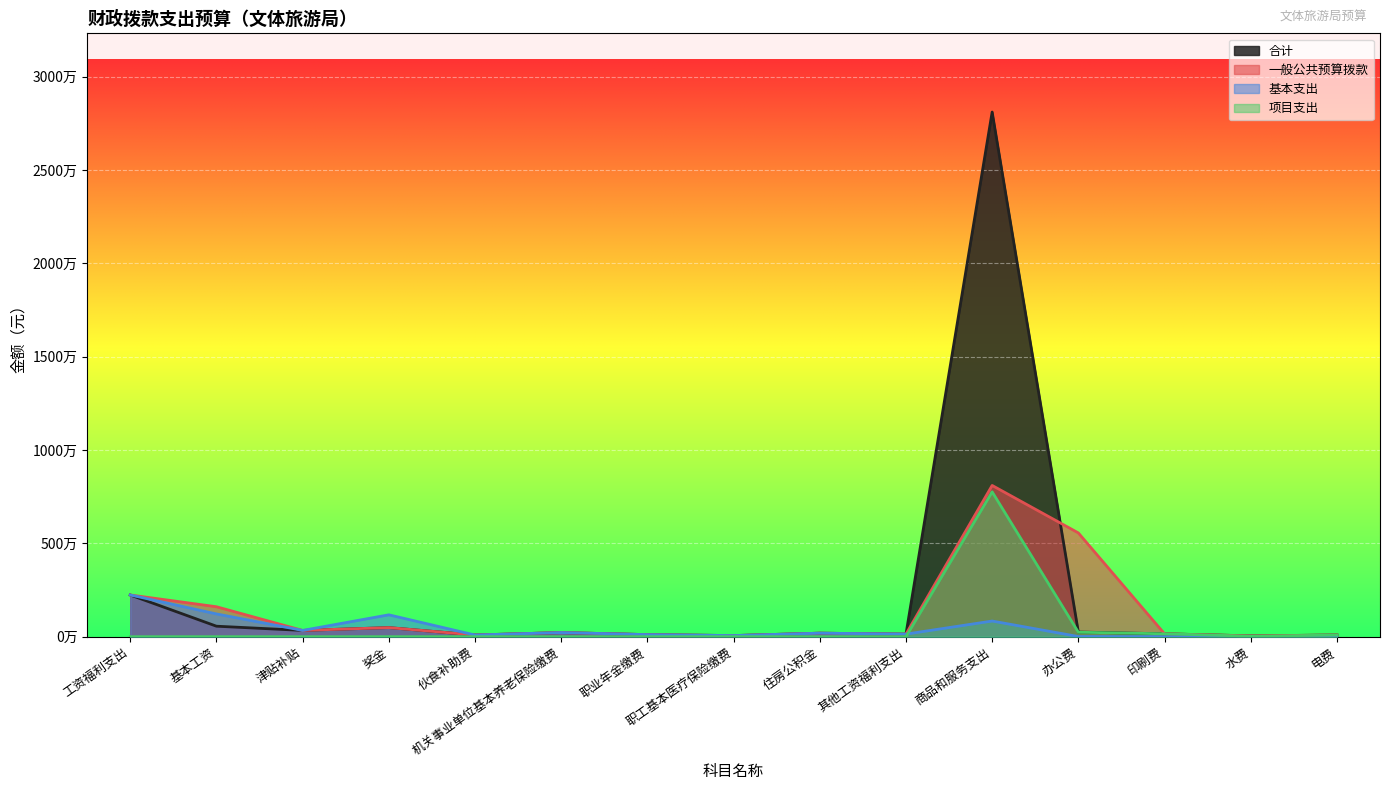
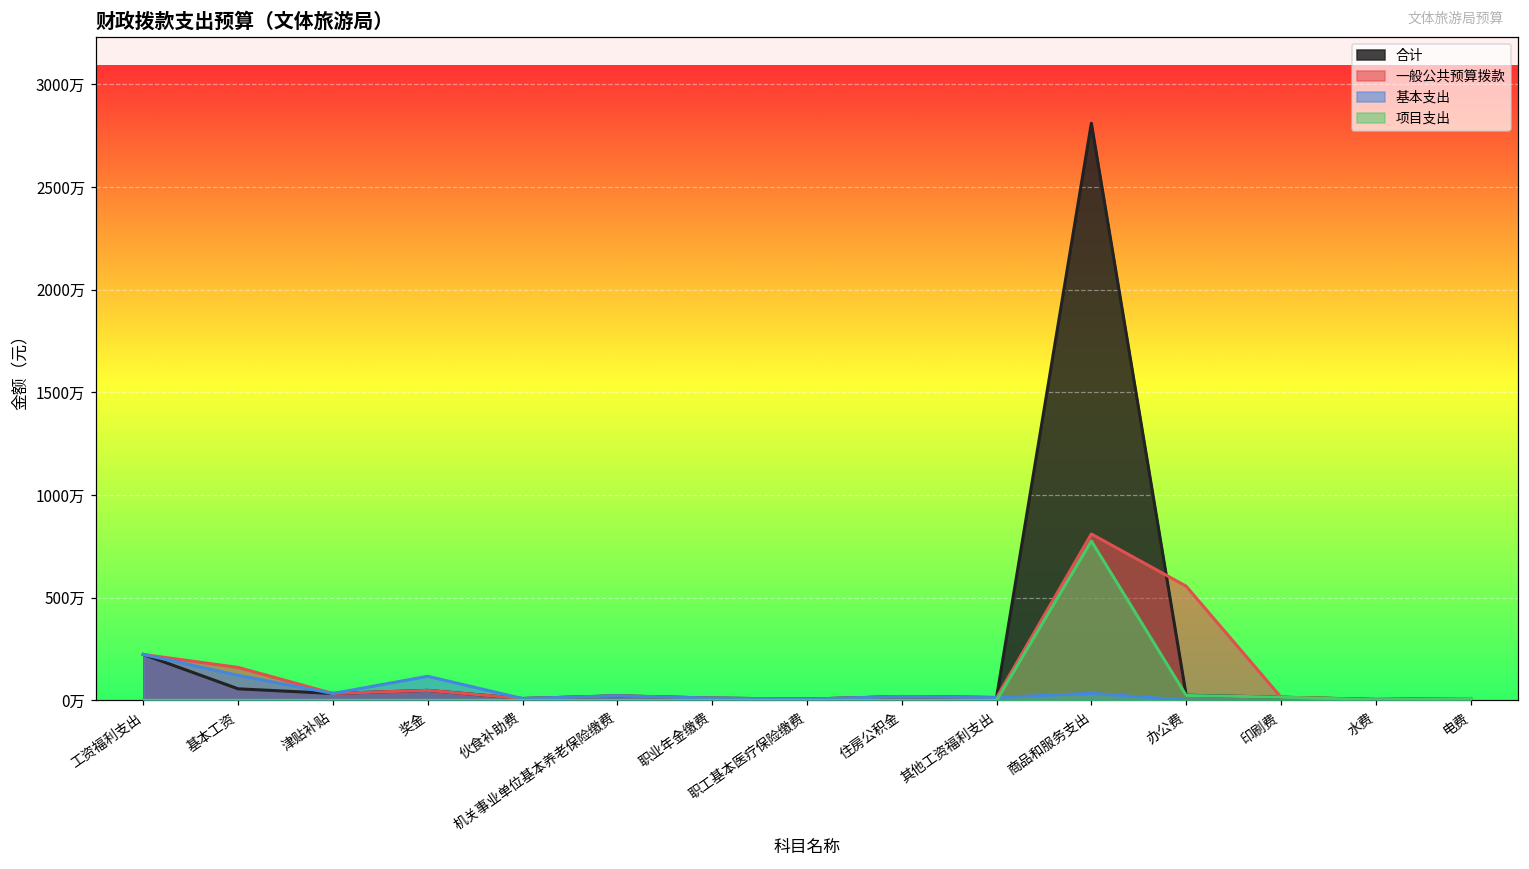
  {
    "合计": {
      "基本工资": "60万",
      "商品和服务支出": "2810万"
    },
    "一般公共预算拨款": {
      "基本工资": "160万",
      "商品和服务支出": "810万",
      "办公费": "560万"
    },
    "基本支出": {
      "基本工资": "120万",
      "奖金": "120万",
-     "商品和服务支出": "80万",
+     "商品和服务支出": "30万",
      "办公费": "0万",
      "印刷费": "0万"
    },
    "项目支出": {
      "工资福利支出": "0万",
      "基本工资": "0万",
      "津贴补贴": "0万",
      "奖金": "0万",
      "机关事业单位基本养老保险缴费": "0万",
      "住房公积金": "0万",
      "其他工资福利支出": "0万",
      "商品和服务支出": "780万"
    }
  }
